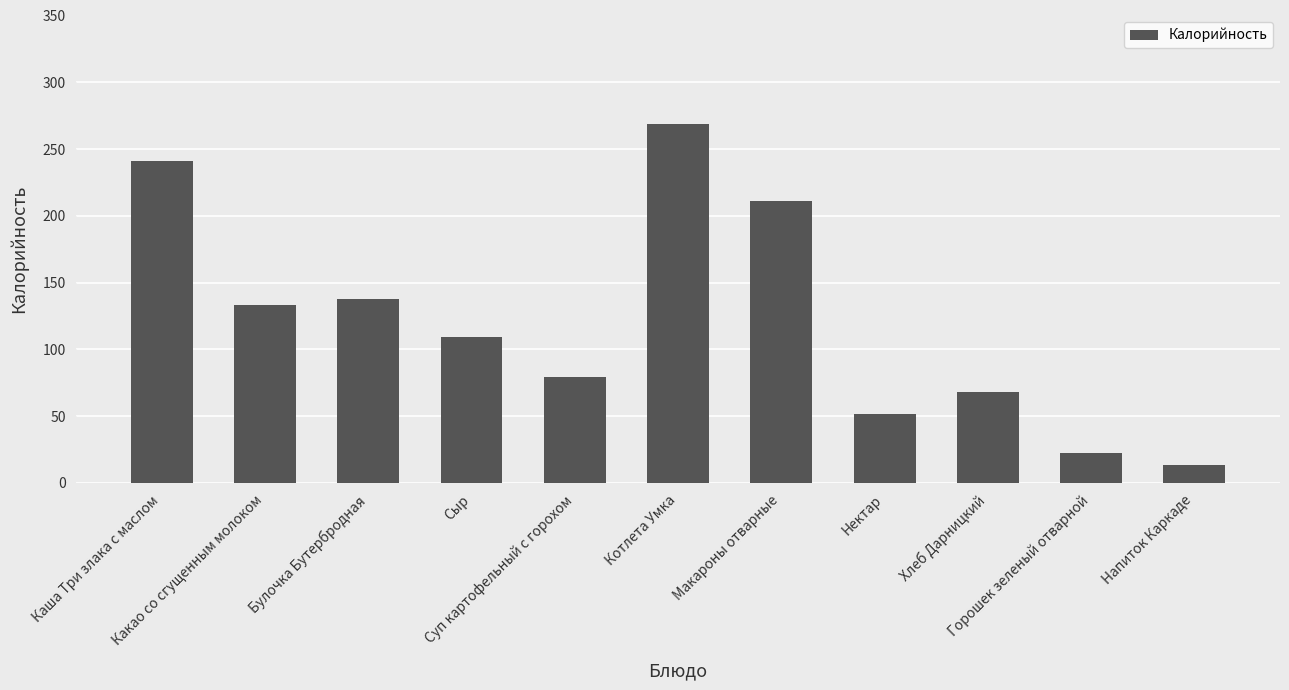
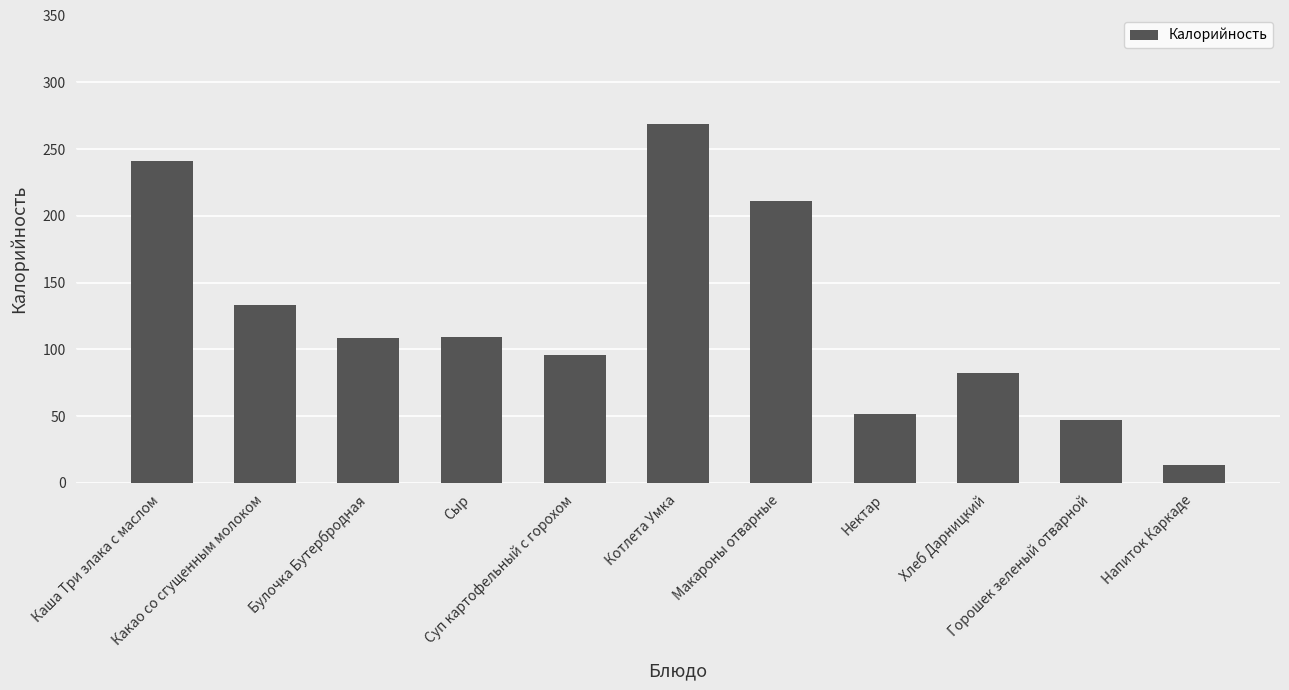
  {
    "Каша Три злака с маслом": 241,
    "Какао со сгущенным молоком": 133,
-   "Булочка Бутербродная": 138,
+   "Булочка Бутербродная": 108,
    "Сыр": 109,
-   "Суп картофельный с горохом": 79,
+   "Суп картофельный с горохом": 96,
    "Котлета Умка": 269,
    "Макароны отварные": 211,
    "Нектар": 51,
-   "Хлеб Дарницкий": 68,
-   "Горошек зеленый отварной": 23,
+   "Хлеб Дарницкий": 82,
+   "Горошек зеленый отварной": 47,
    "Напиток Каркаде": 13
  }
